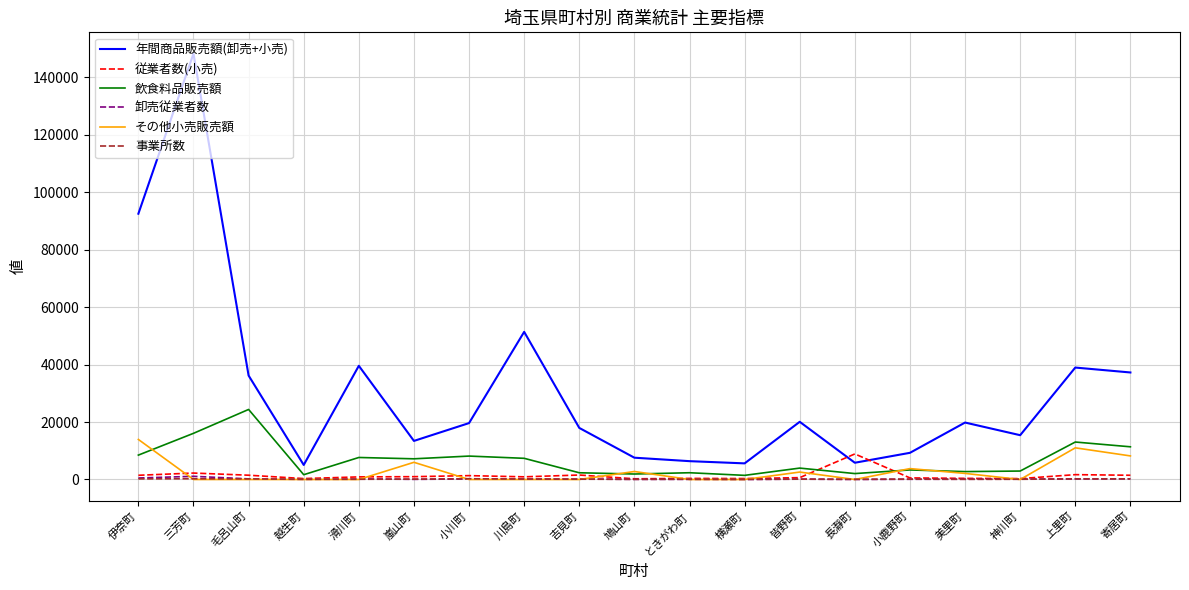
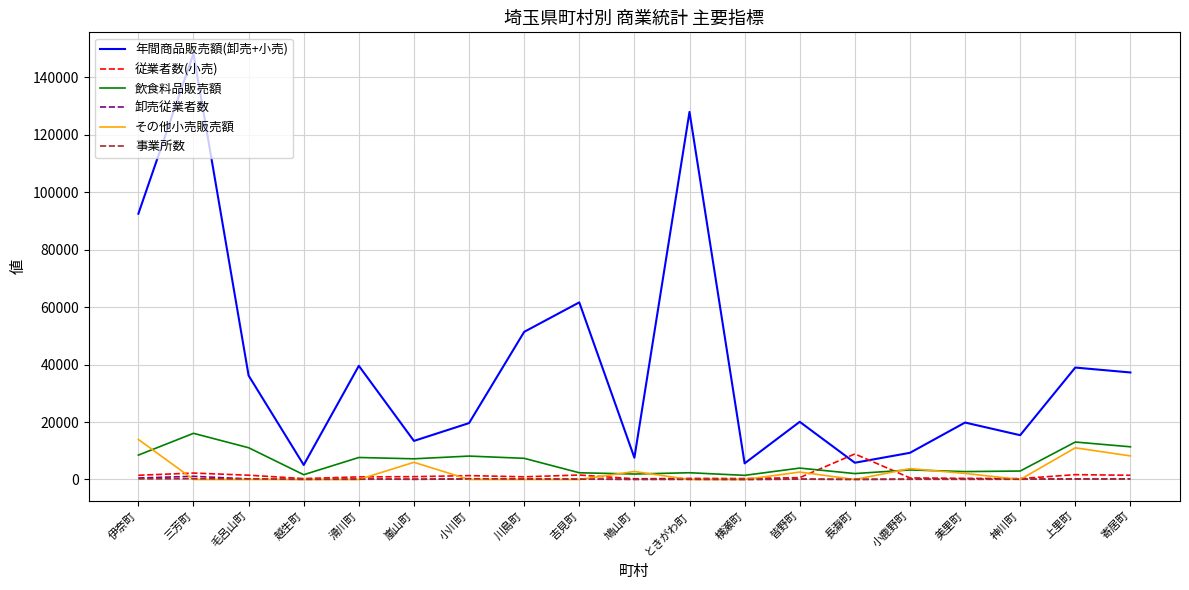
  {
    "年間商品販売額(卸売+小売)": {
      "伊奈町": 92000,
      "毛呂山町": 36000,
      "越生町": 5000,
      "滑川町": 40000,
      "嵐山町": 13000,
      "小川町": 20000,
      "川島町": 51000,
-     "吉見町": 18000,
+     "吉見町": 62000,
      "鳩山町": 8000,
-     "ときがわ町": 6000,
+     "ときがわ町": 128000,
      "横瀬町": 6000,
      "皆野町": 20000,
      "長瀞町": 6000,
      "小鹿野町": 9000,
      "美里町": 20000,
      "神川町": 15000,
      "上里町": 39000,
      "寄居町": 37000
    },
    "従業者数(小売)": {
      "伊奈町": 1000,
      "三芳町": 2000,
      "毛呂山町": 1000,
      "小川町": 1000,
      "長瀞町": 9000,
      "上里町": 2000,
      "寄居町": 1000
    },
    "飲食料品販売額": {
      "伊奈町": 8000,
      "三芳町": 16000,
-     "毛呂山町": 24000,
+     "毛呂山町": 11000,
      "越生町": 2000,
      "滑川町": 8000,
      "嵐山町": 7000,
      "小川町": 8000,
      "川島町": 7000,
      "ときがわ町": 2000,
      "横瀬町": 1000,
      "皆野町": 4000,
      "長瀞町": 2000,
      "神川町": 3000,
      "上里町": 13000,
      "寄居町": 11000
    },
    "その他小売販売額": {
      "伊奈町": 14000,
      "嵐山町": 6000,
      "皆野町": 3000,
      "上里町": 11000,
      "寄居町": 8000
    }
  }
